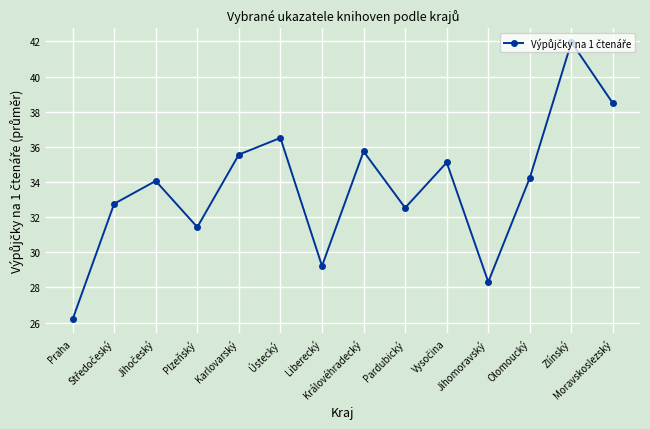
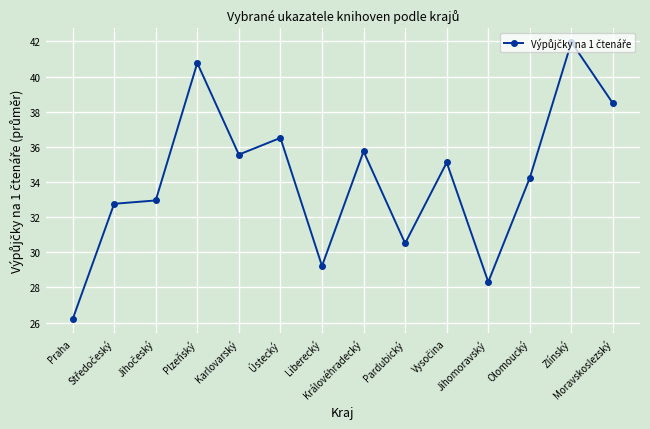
  {
    "Praha": 26.2,
    "Středočeský": 32.8,
-   "Jihočeský": 34.1,
-   "Plzeňský": 31.4,
+   "Jihočeský": 33.0,
+   "Plzeňský": 40.8,
    "Karlovarský": 35.6,
    "Ústecký": 36.5,
    "Liberecký": 29.2,
    "Královéhradecký": 35.7,
-   "Pardubický": 32.5,
+   "Pardubický": 30.5,
    "Vysočina": 35.1,
    "Jihomoravský": 28.3,
    "Olomoucký": 34.2,
    "Moravskoslezský": 38.5
  }
